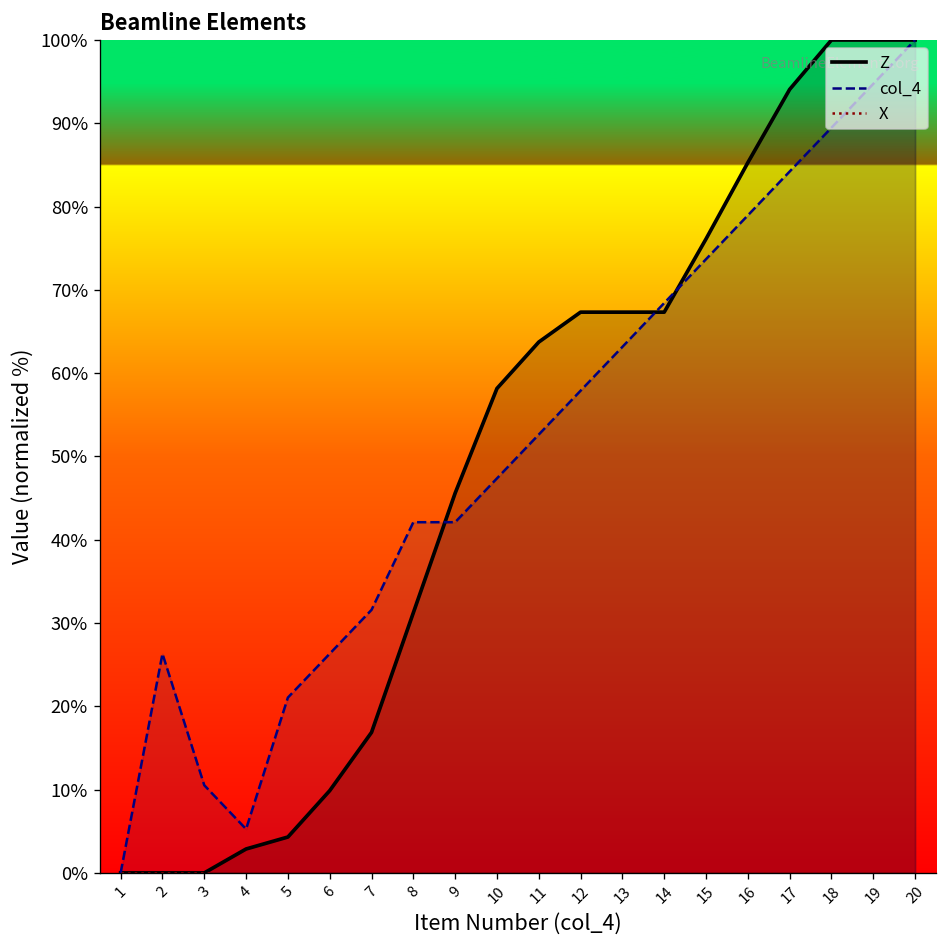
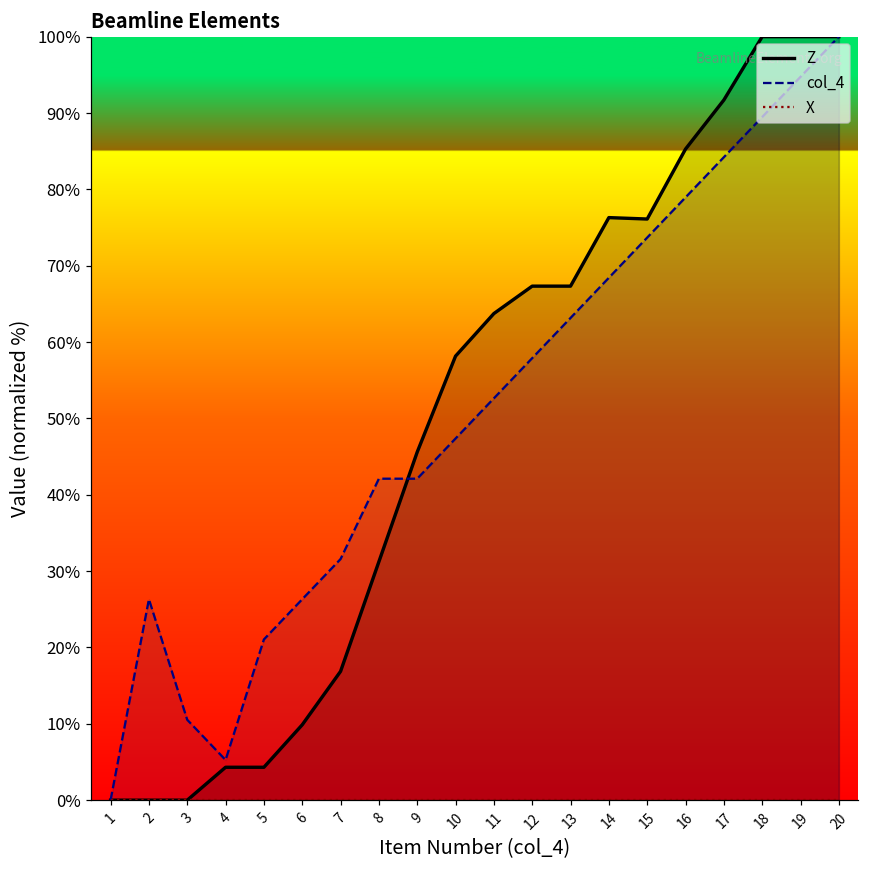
  {
    "Z": {
-     "4": "3%",
+     "4": "4%",
      "5": "4%",
      "6": "10%",
      "7": "17%",
      "8": "31%",
      "9": "46%",
      "10": "58%",
      "11": "64%",
      "12": "67%",
      "13": "67%",
-     "14": "67%",
+     "14": "76%",
      "15": "76%",
      "16": "85%",
-     "17": "94%",
+     "17": "92%",
      "18": "100%",
      "19": "100%"
    },
    "col_4": {
      "2": "26%",
      "3": "11%",
      "4": "5%",
      "5": "21%",
      "6": "26%",
      "7": "32%",
      "8": "42%",
      "9": "42%",
      "10": "47%",
      "11": "53%",
      "12": "58%",
      "13": "63%",
      "14": "68%",
      "15": "74%",
      "16": "79%",
      "17": "84%"
    },
    "X": {
      "4": "0%",
      "5": "0%",
      "6": "0%",
      "7": "0%",
      "8": "0%",
      "9": "0%",
      "10": "0%",
      "11": "0%",
      "12": "0%",
      "13": "0%",
      "14": "0%",
      "15": "0%",
      "16": "0%",
      "17": "0%",
      "18": "0%",
      "19": "0%",
      "20": "0%"
    }
  }
